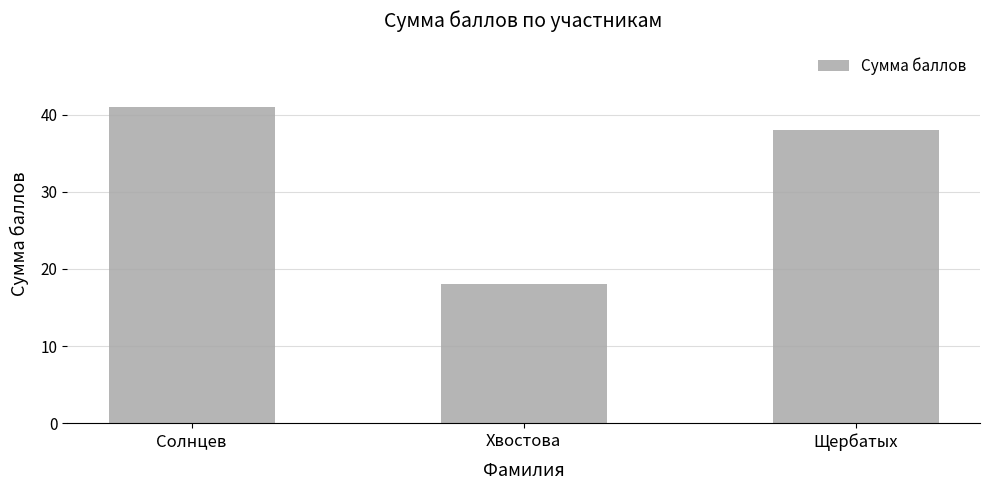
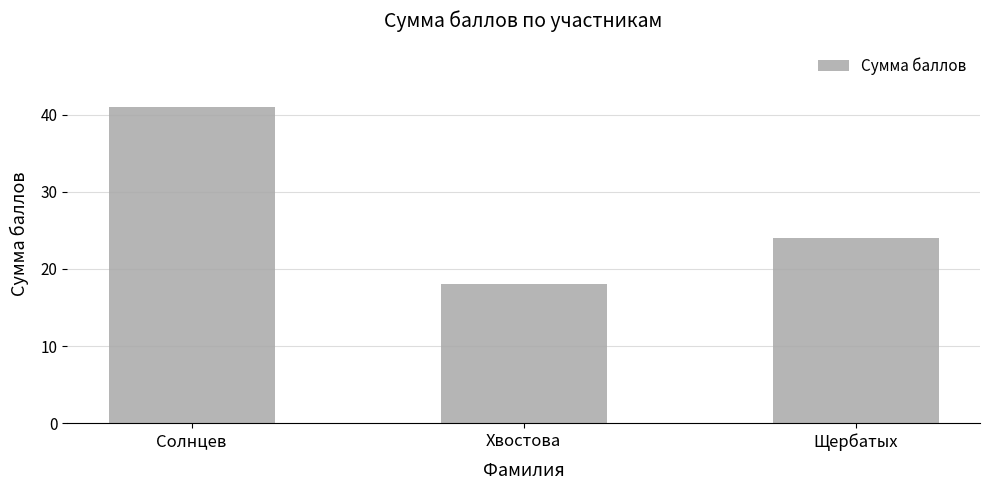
  {
    "Солнцев": 41,
    "Хвостова": 18,
-   "Щербатых": 38
+   "Щербатых": 24
  }
